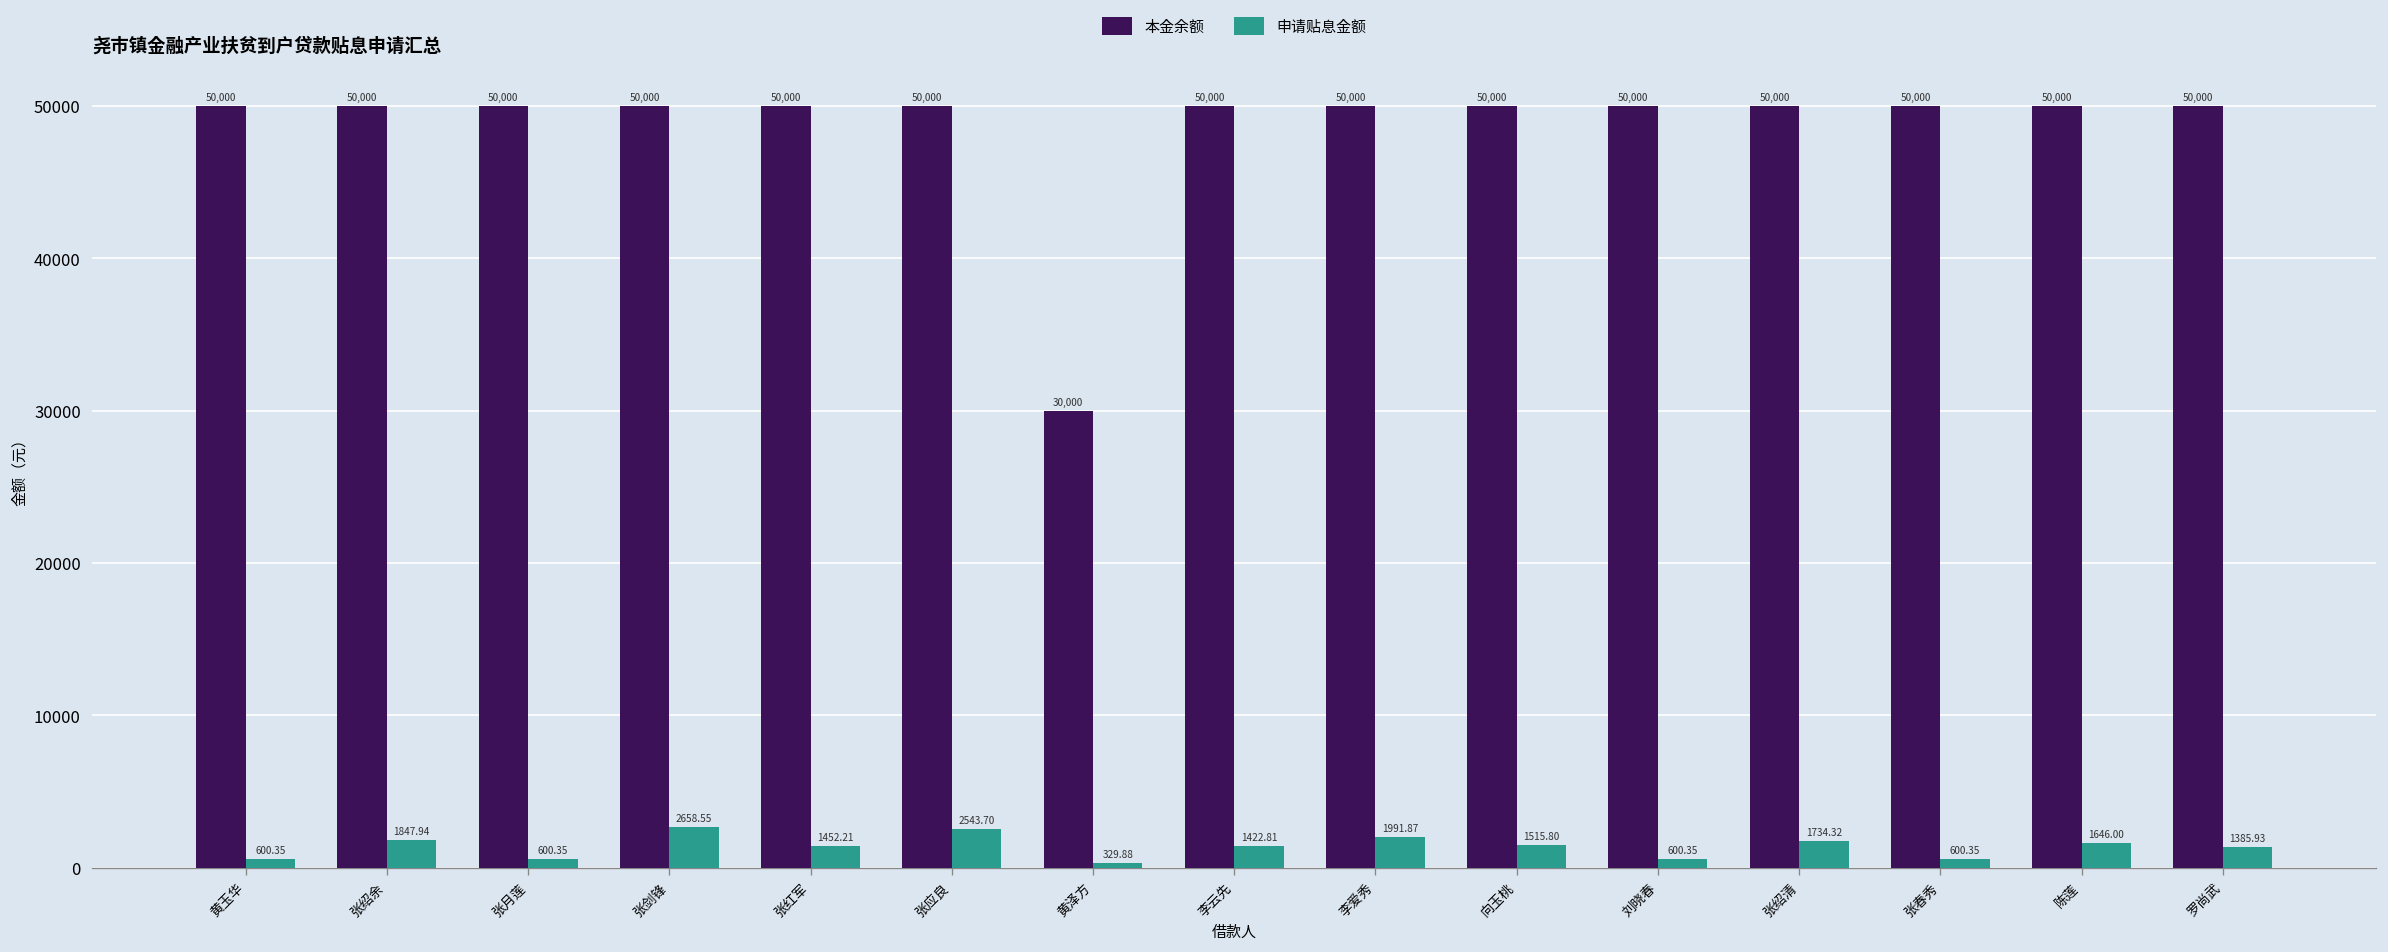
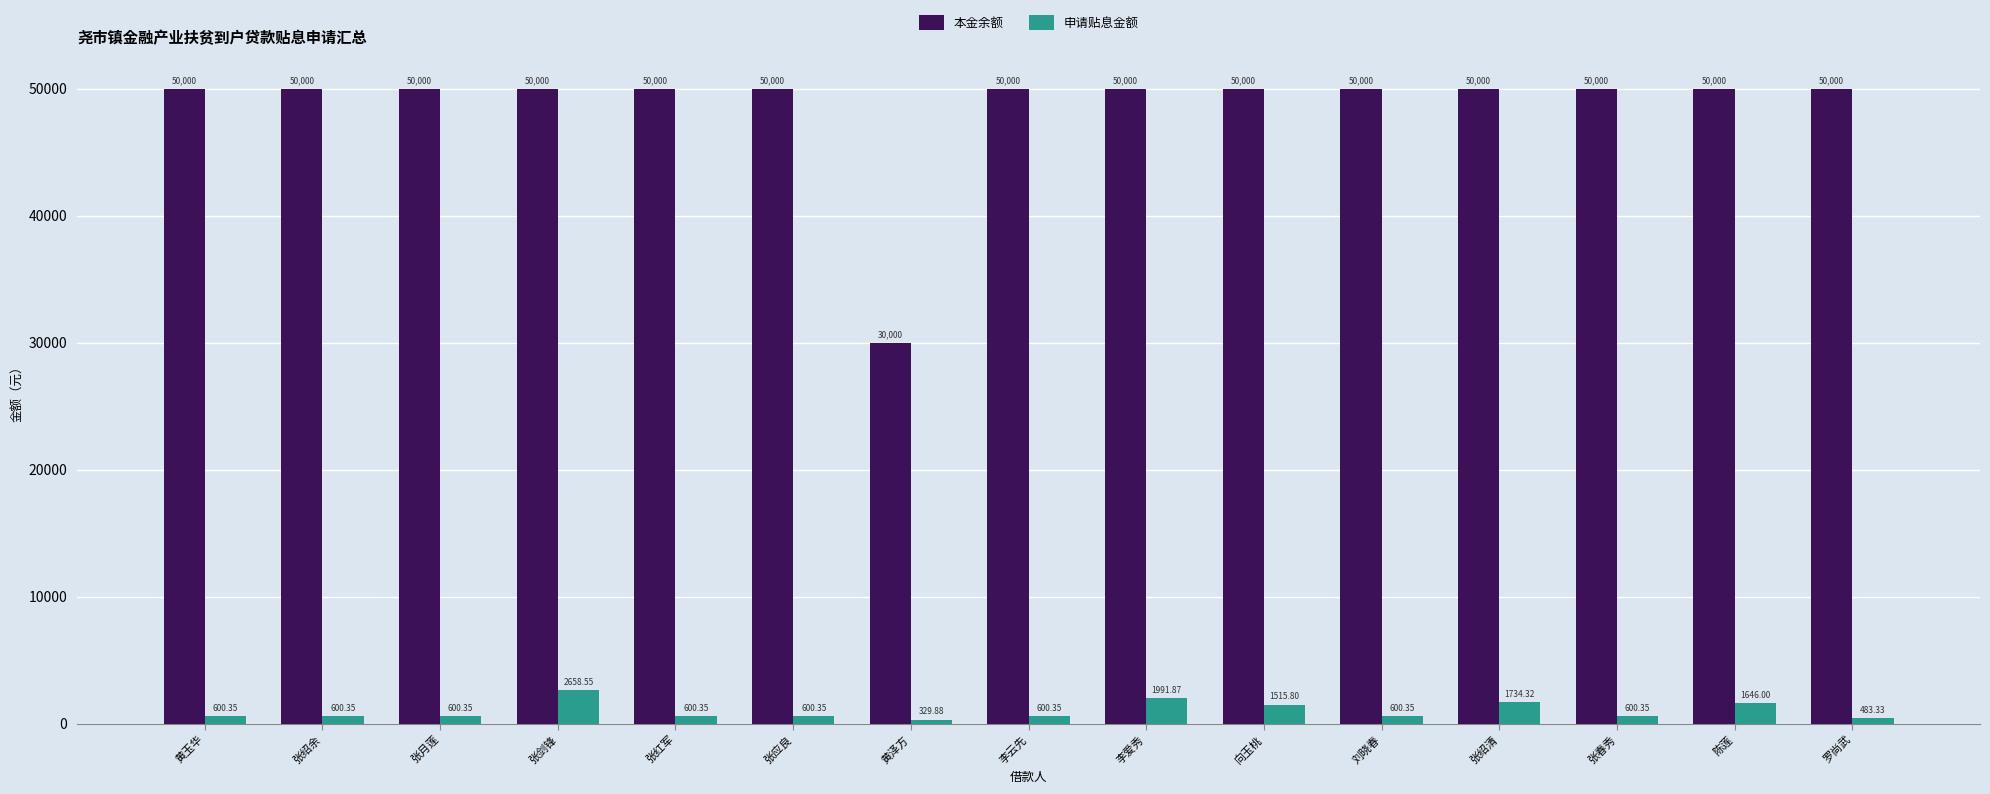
  {
    "本金余额": {
      "黄玉华": "50,000",
      "张绍余": "50,000",
      "张月莲": "50,000",
      "张剑锋": "50,000",
      "张红军": "50,000",
      "张应良": "50,000",
      "黄泽方": "30,000",
      "李云先": "50,000",
      "李爱秀": "50,000",
      "向玉桃": "50,000",
      "刘晓春": "50,000",
      "张绍清": "50,000",
      "张春秀": "50,000",
      "陈莲": "50,000",
      "罗尚武": "50,000"
    },
    "申请贴息金额": {
      "黄玉华": "600.35",
-     "张绍余": "1847.94",
+     "张绍余": "600.35",
      "张月莲": "600.35",
      "张剑锋": "2658.55",
-     "张红军": "1452.21",
-     "张应良": "2543.70",
+     "张红军": "600.35",
+     "张应良": "600.35",
      "黄泽方": "329.88",
-     "李云先": "1422.81",
+     "李云先": "600.35",
      "李爱秀": "1991.87",
      "向玉桃": "1515.80",
      "刘晓春": "600.35",
      "张绍清": "1734.32",
      "张春秀": "600.35",
      "陈莲": "1646.00",
-     "罗尚武": "1385.93"
+     "罗尚武": "483.33"
    }
  }
